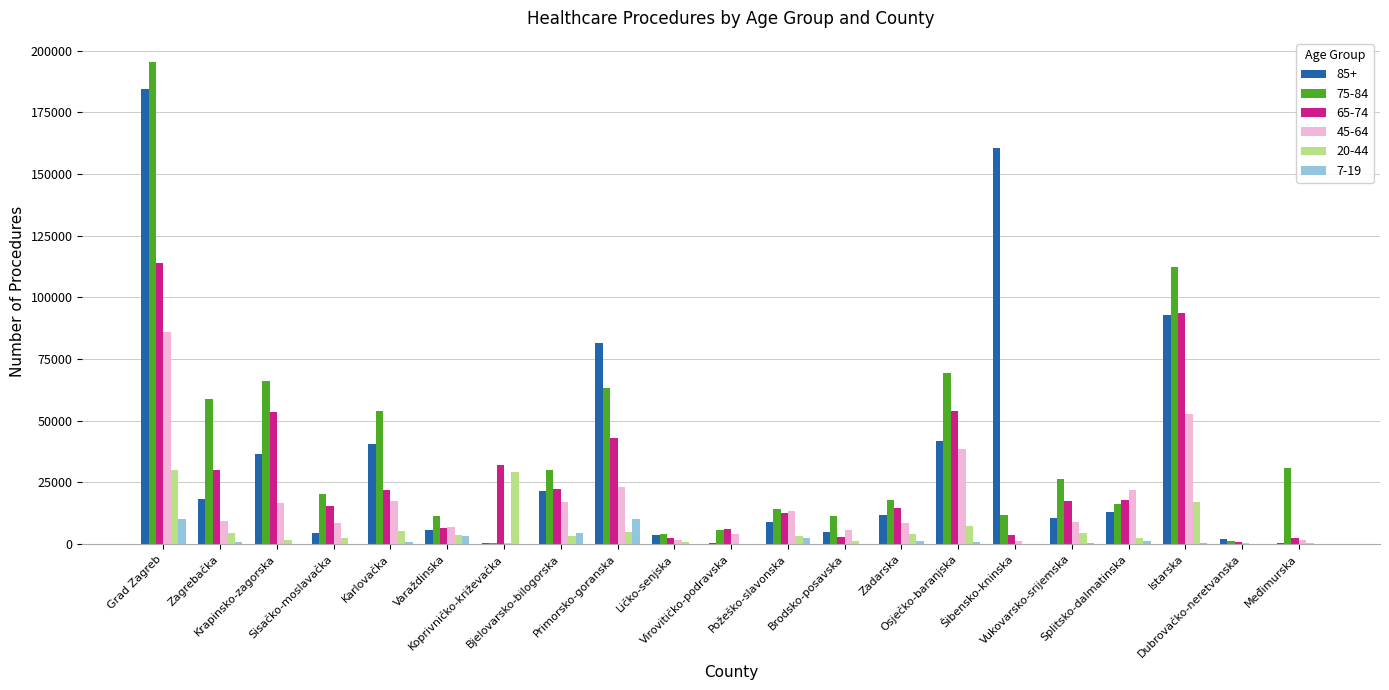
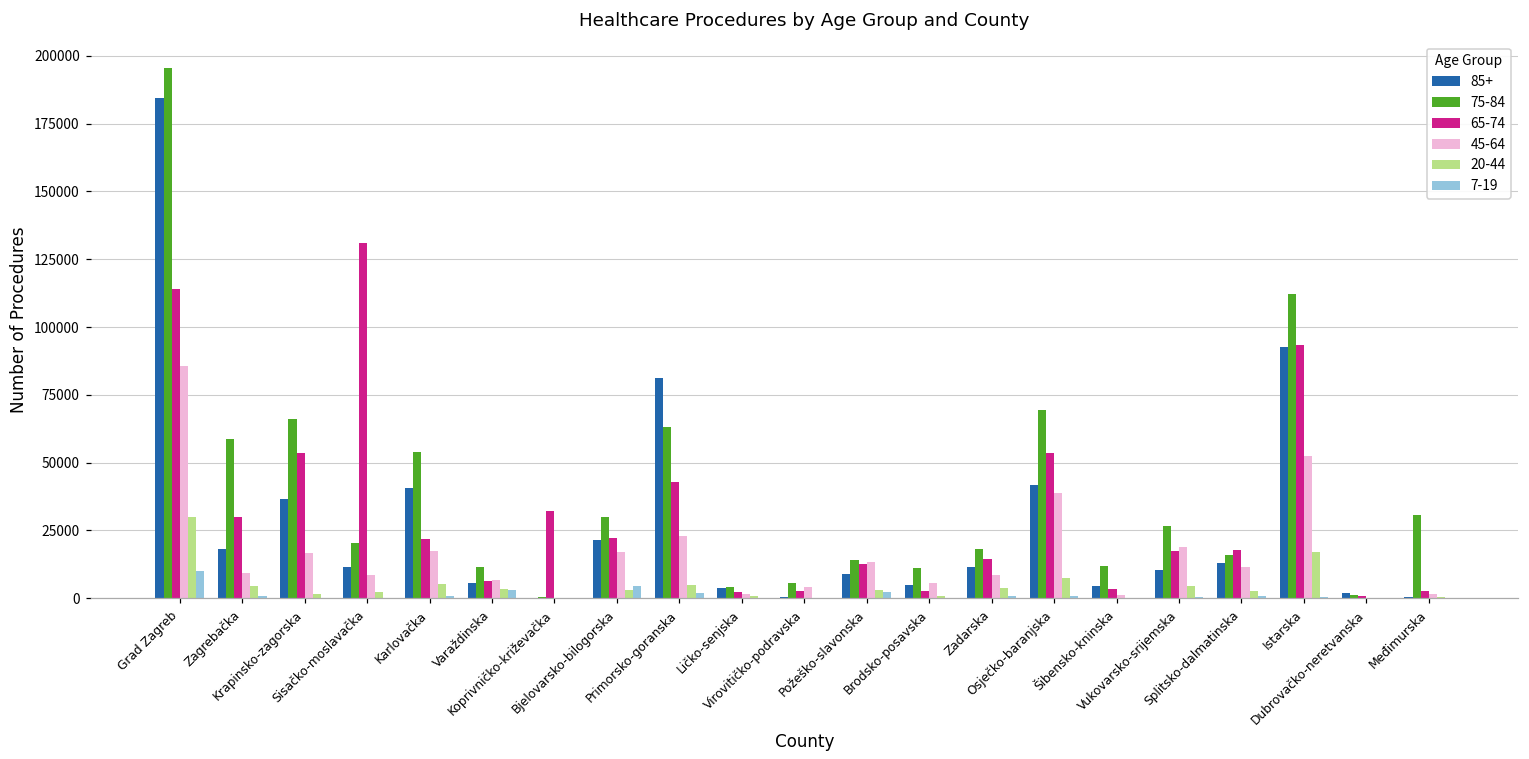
  {
    "85+": {
      "Grad Zagreb": 184000,
      "Zagrebačka": 18000,
      "Krapinsko-zagorska": 37000,
-     "Sisačko-moslavačka": 4000,
+     "Sisačko-moslavačka": 12000,
      "Karlovačka": 40000,
      "Varaždinska": 6000,
      "Bjelovarsko-bilogorska": 21000,
      "Primorsko-goranska": 81000,
      "Ličko-senjska": 4000,
      "Požeško-slavonska": 9000,
      "Brodsko-posavska": 5000,
      "Zadarska": 12000,
      "Osječko-baranjska": 42000,
-     "Šibensko-kninska": 160000,
+     "Šibensko-kninska": 5000,
      "Vukovarsko-srijemska": 10000,
      "Splitsko-dalmatinska": 13000,
      "Istarska": 93000,
      "Dubrovačko-neretvanska": 2000
    },
    "75-84": {
      "Grad Zagreb": 195000,
      "Zagrebačka": 59000,
      "Krapinsko-zagorska": 66000,
      "Sisačko-moslavačka": 20000,
      "Karlovačka": 54000,
      "Varaždinska": 11000,
      "Bjelovarsko-bilogorska": 30000,
      "Primorsko-goranska": 63000,
      "Ličko-senjska": 4000,
      "Virovitičko-podravska": 6000,
      "Požeško-slavonska": 14000,
      "Brodsko-posavska": 11000,
      "Zadarska": 18000,
      "Osječko-baranjska": 69000,
      "Šibensko-kninska": 12000,
      "Vukovarsko-srijemska": 26000,
      "Splitsko-dalmatinska": 16000,
      "Istarska": 112000,
      "Dubrovačko-neretvanska": 1000,
      "Međimurska": 31000
    },
    "65-74": {
      "Grad Zagreb": 114000,
      "Zagrebačka": 30000,
      "Krapinsko-zagorska": 54000,
-     "Sisačko-moslavačka": 16000,
+     "Sisačko-moslavačka": 131000,
      "Karlovačka": 22000,
      "Varaždinska": 7000,
      "Koprivničko-križevačka": 32000,
      "Bjelovarsko-bilogorska": 22000,
      "Primorsko-goranska": 43000,
      "Ličko-senjska": 2000,
-     "Virovitičko-podravska": 6000,
+     "Virovitičko-podravska": 3000,
      "Požeško-slavonska": 13000,
      "Brodsko-posavska": 3000,
      "Zadarska": 15000,
      "Osječko-baranjska": 54000,
      "Šibensko-kninska": 4000,
      "Vukovarsko-srijemska": 17000,
      "Splitsko-dalmatinska": 18000,
      "Istarska": 94000,
      "Međimurska": 3000
    },
    "45-64": {
      "Grad Zagreb": 86000,
      "Zagrebačka": 9000,
      "Krapinsko-zagorska": 17000,
      "Sisačko-moslavačka": 9000,
      "Karlovačka": 17000,
      "Varaždinska": 7000,
      "Bjelovarsko-bilogorska": 17000,
      "Primorsko-goranska": 23000,
      "Ličko-senjska": 1000,
      "Virovitičko-podravska": 4000,
      "Požeško-slavonska": 13000,
      "Brodsko-posavska": 6000,
      "Zadarska": 9000,
      "Osječko-baranjska": 39000,
      "Šibensko-kninska": 1000,
-     "Vukovarsko-srijemska": 9000,
-     "Splitsko-dalmatinska": 22000,
+     "Vukovarsko-srijemska": 19000,
+     "Splitsko-dalmatinska": 12000,
      "Istarska": 53000,
      "Međimurska": 2000
    },
    "20-44": {
      "Grad Zagreb": 30000,
      "Zagrebačka": 4000,
      "Krapinsko-zagorska": 2000,
      "Sisačko-moslavačka": 2000,
      "Karlovačka": 5000,
      "Varaždinska": 3000,
-     "Koprivničko-križevačka": 29000,
+     "Koprivničko-križevačka": 0,
      "Bjelovarsko-bilogorska": 3000,
      "Primorsko-goranska": 5000,
      "Virovitičko-podravska": 0,
      "Požeško-slavonska": 3000,
      "Brodsko-posavska": 1000,
      "Zadarska": 4000,
      "Osječko-baranjska": 7000,
      "Vukovarsko-srijemska": 5000,
      "Splitsko-dalmatinska": 3000,
      "Istarska": 17000,
      "Dubrovačko-neretvanska": 0
    },
    "7-19": {
      "Grad Zagreb": 10000,
      "Krapinsko-zagorska": 0,
      "Varaždinska": 3000,
      "Bjelovarsko-bilogorska": 5000,
-     "Primorsko-goranska": 10000,
+     "Primorsko-goranska": 2000,
      "Ličko-senjska": 0,
      "Virovitičko-podravska": 0,
      "Požeško-slavonska": 2000,
      "Brodsko-posavska": 0,
      "Zadarska": 1000,
      "Dubrovačko-neretvanska": 0
    }
  }
